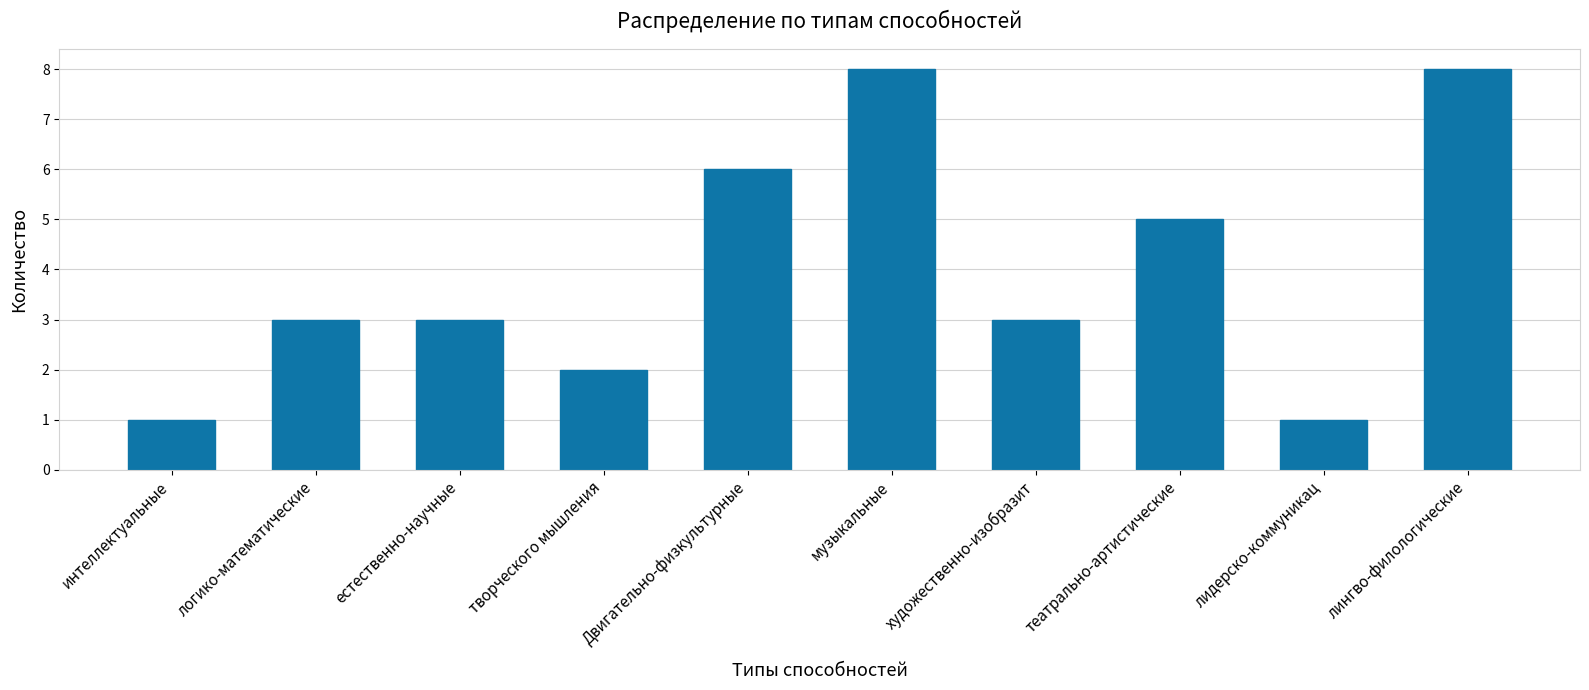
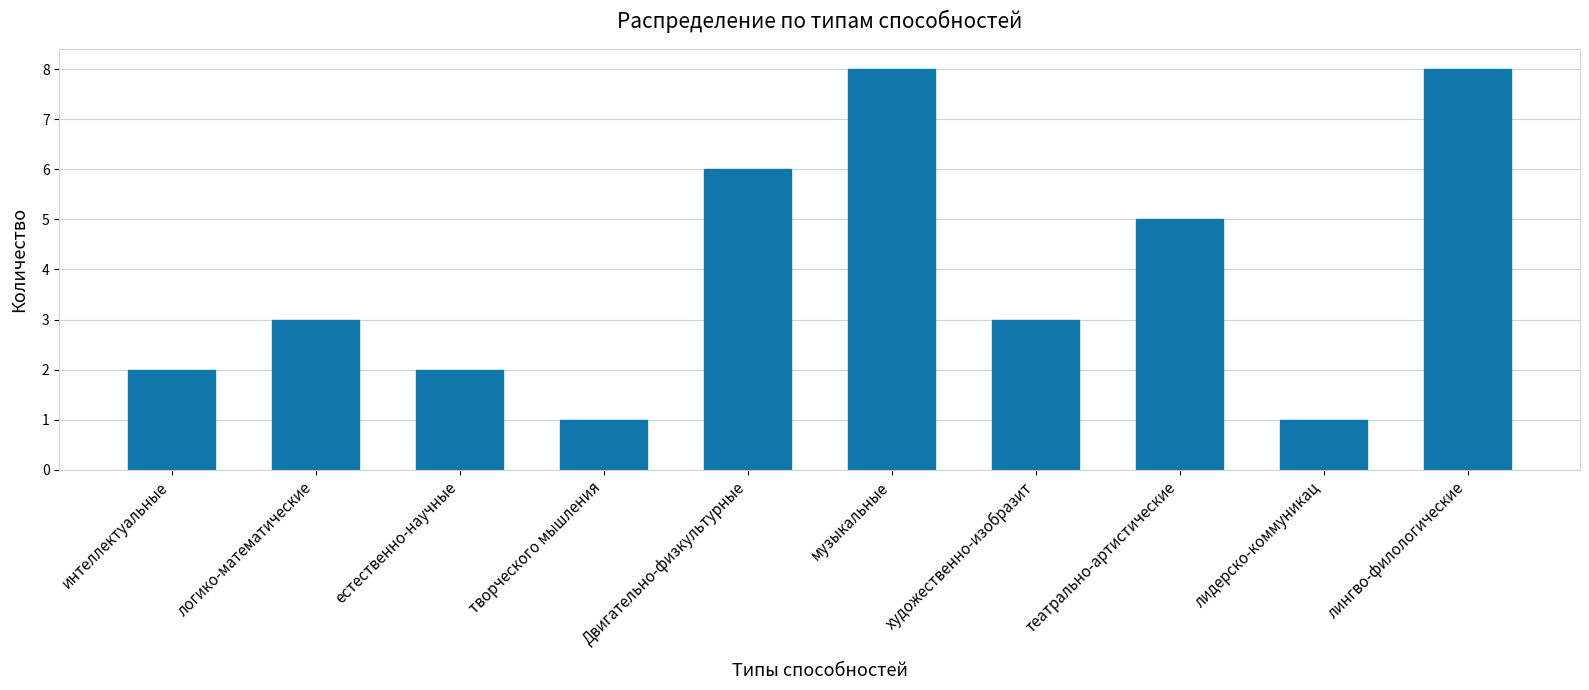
  {
-   "интеллектуальные": 1,
+   "интеллектуальные": 2,
    "логико-математические": 3,
-   "естественно-научные": 3,
-   "творческого мышления": 2,
+   "естественно-научные": 2,
+   "творческого мышления": 1,
    "Двигательно-физкультурные": 6,
    "музыкальные": 8,
    "художественно-изобразит": 3,
    "театрально-артистические": 5,
    "лидерско-коммуникац": 1,
    "лингво-филологические": 8
  }
